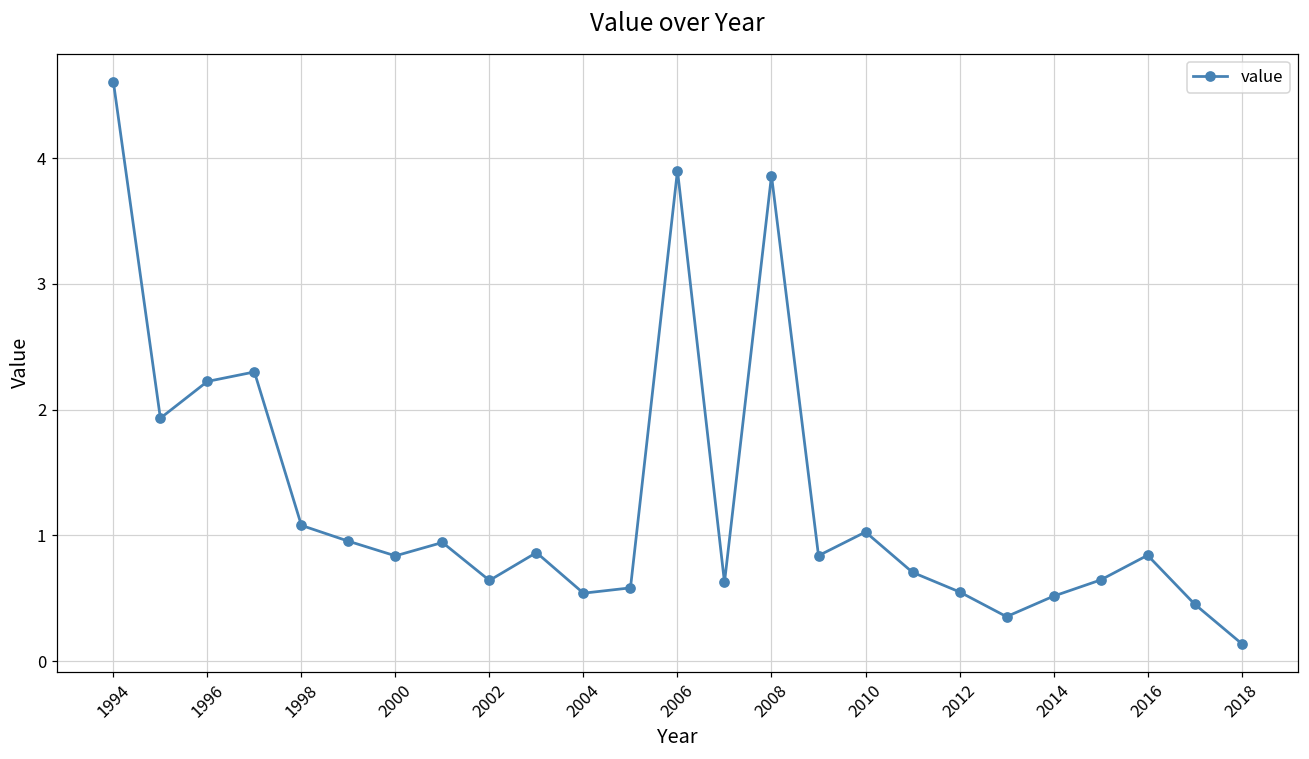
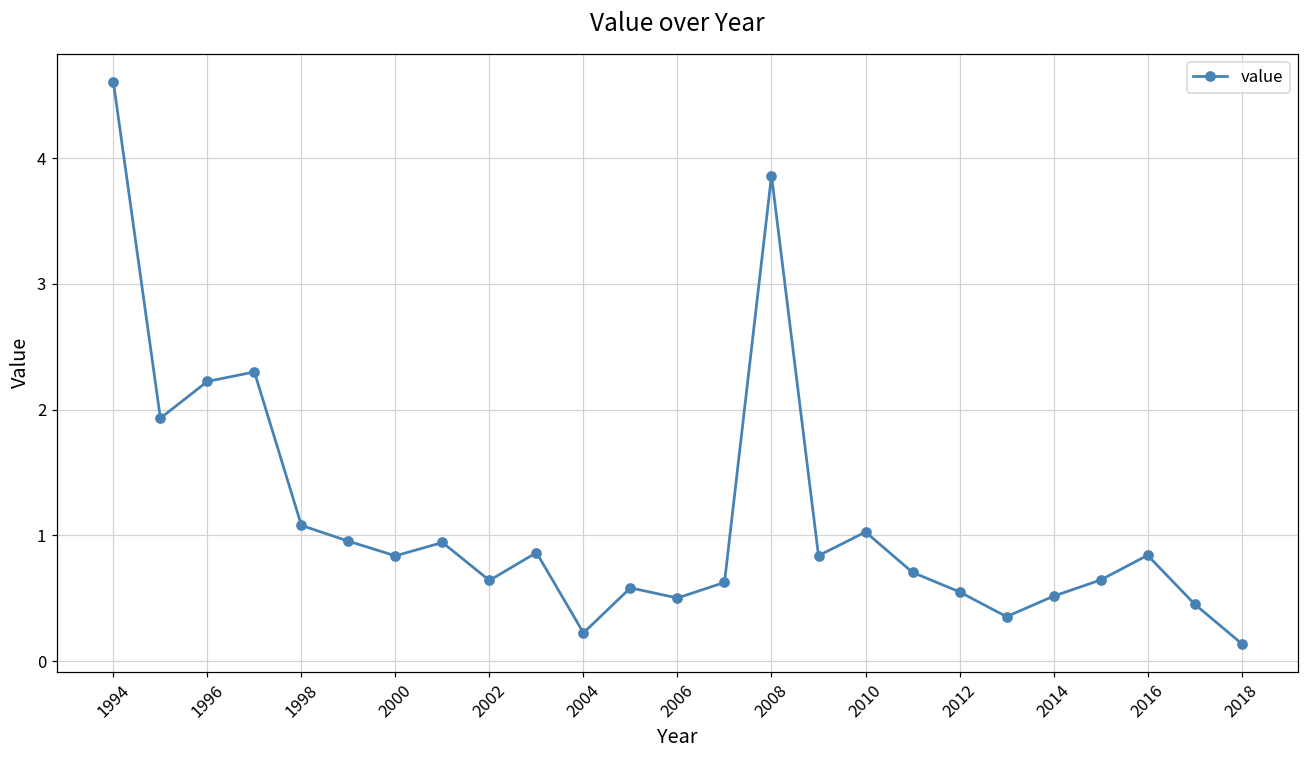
  {
    "1994": 4.61,
    "1996": 2.22,
    "1998": 1.08,
    "2000": 0.84,
    "2002": 0.64,
-   "2004": 0.54,
-   "2006": 3.90,
+   "2004": 0.23,
+   "2006": 0.50,
    "2008": 3.86,
    "2010": 1.03,
    "2012": 0.55,
    "2014": 0.52,
    "2016": 0.84,
    "2018": 0.14
  }
